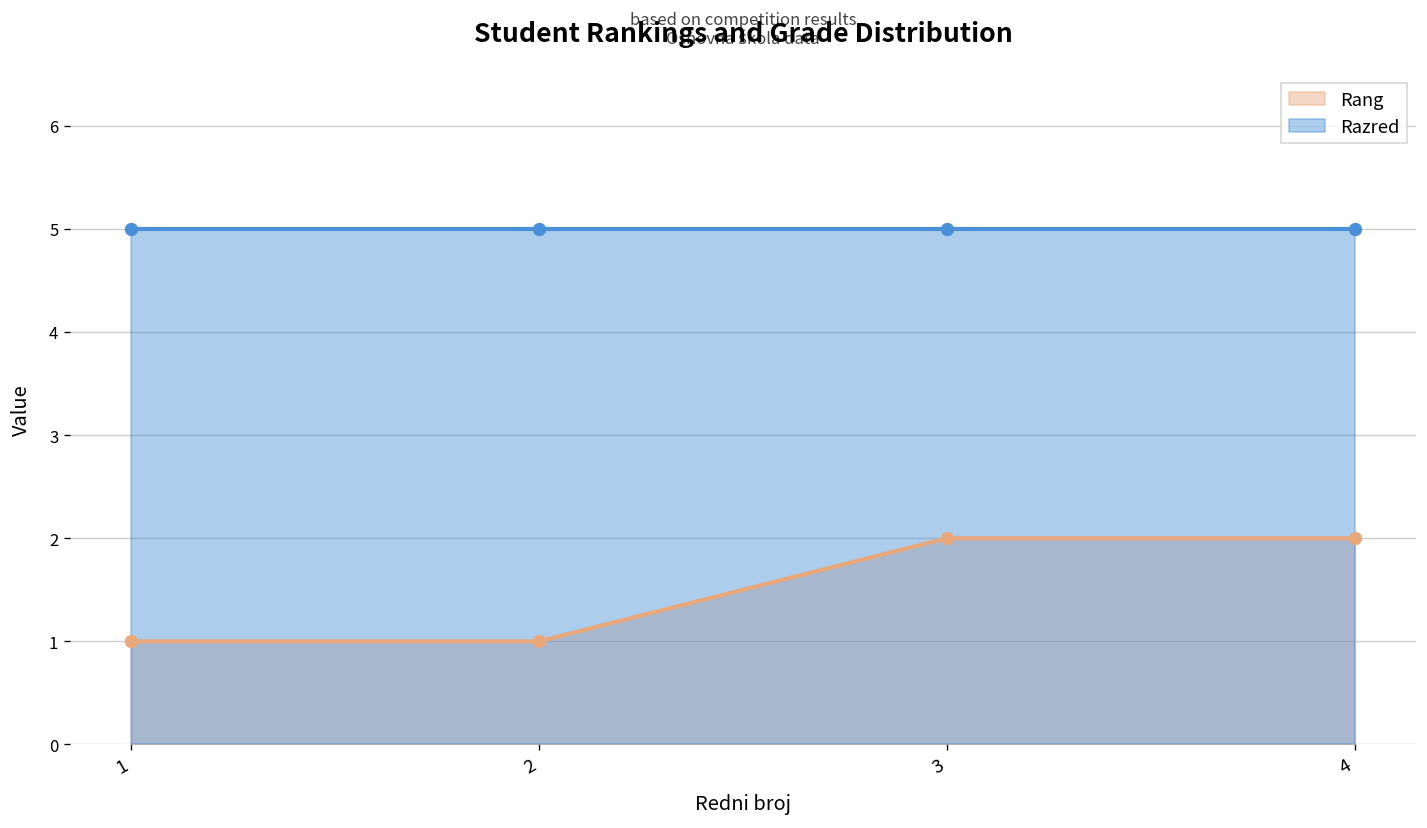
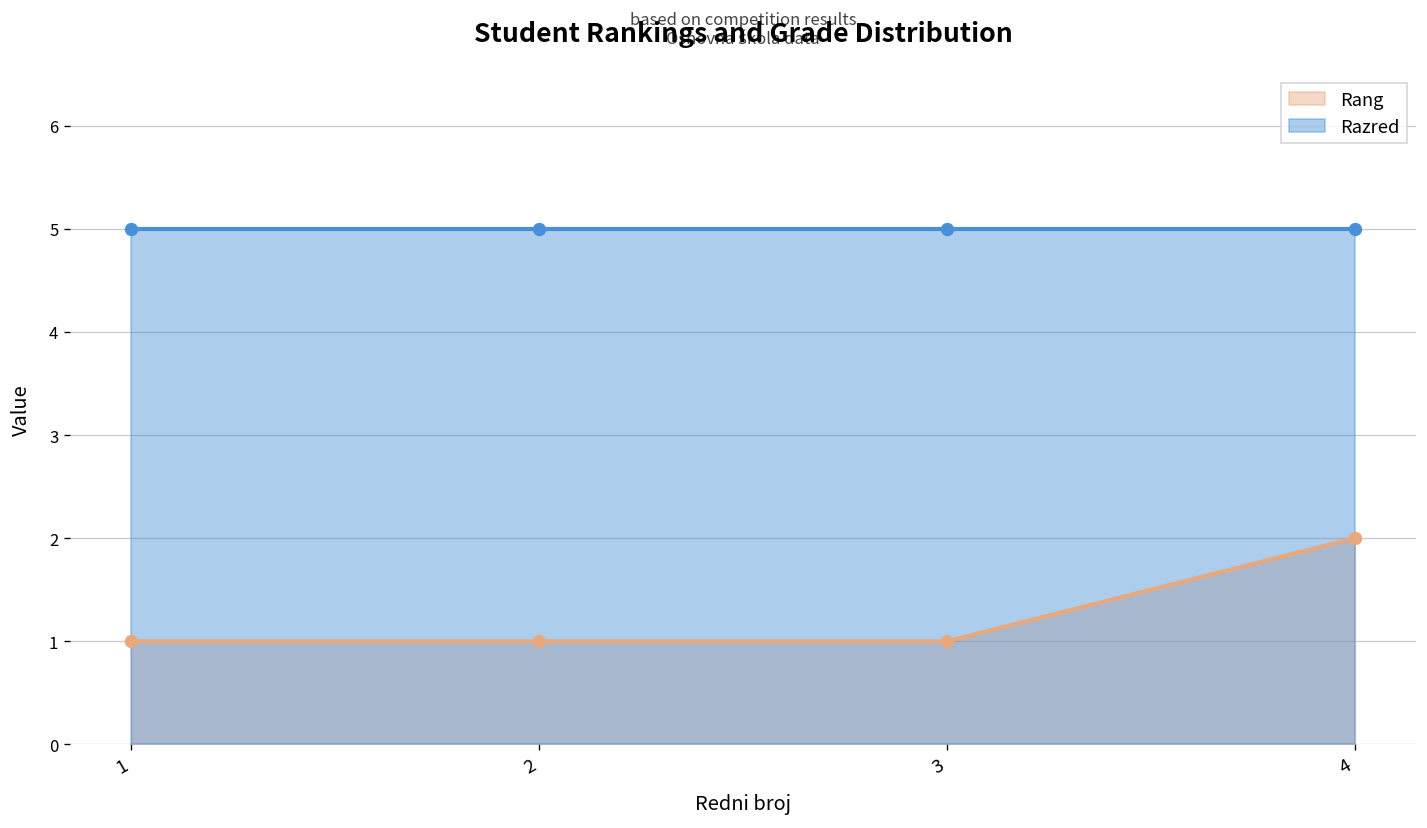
  {
    "Rang": {
      "1": 1,
      "2": 1,
-     "3": 2,
+     "3": 1,
      "4": 2
    },
    "Razred": {
      "1": 5,
      "2": 5,
      "3": 5,
      "4": 5
    }
  }
